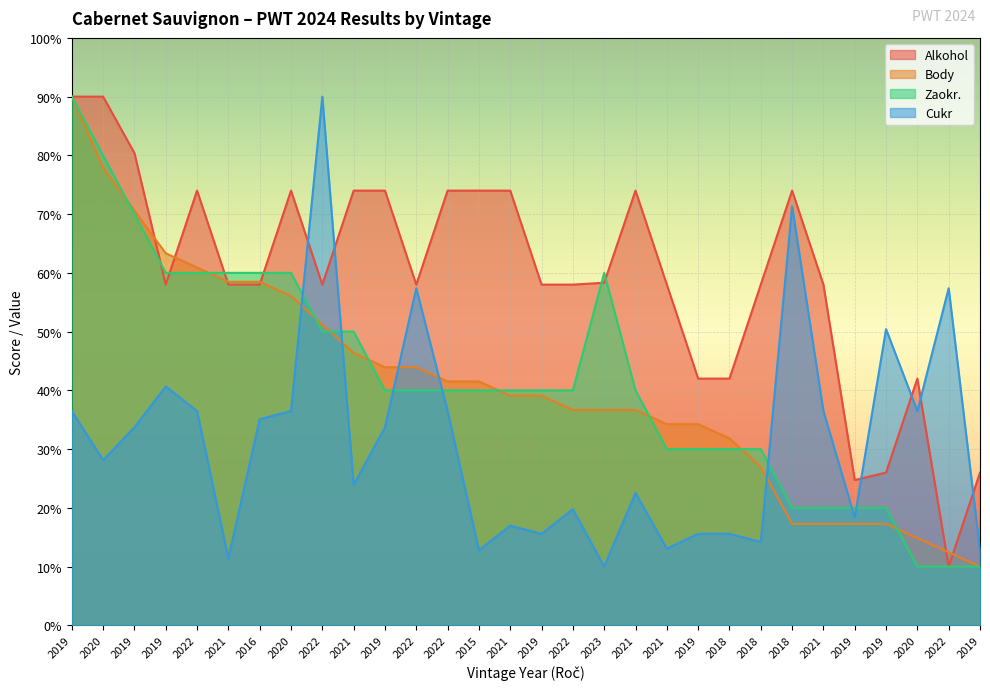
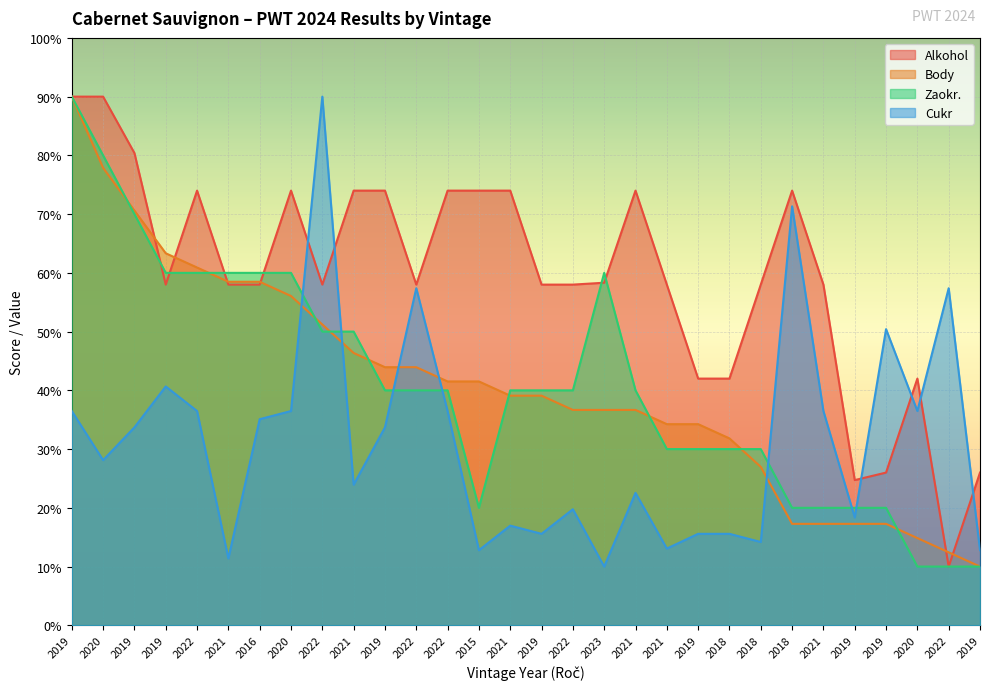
  {
    "Zaokr.": {
      "2016": "60%",
-     "2015": "40%",
+     "2015": "20%",
      "2023": "60%"
    },
    "Cukr": {
      "2016": "35%",
      "2015": "13%",
      "2023": "10%"
    }
  }
